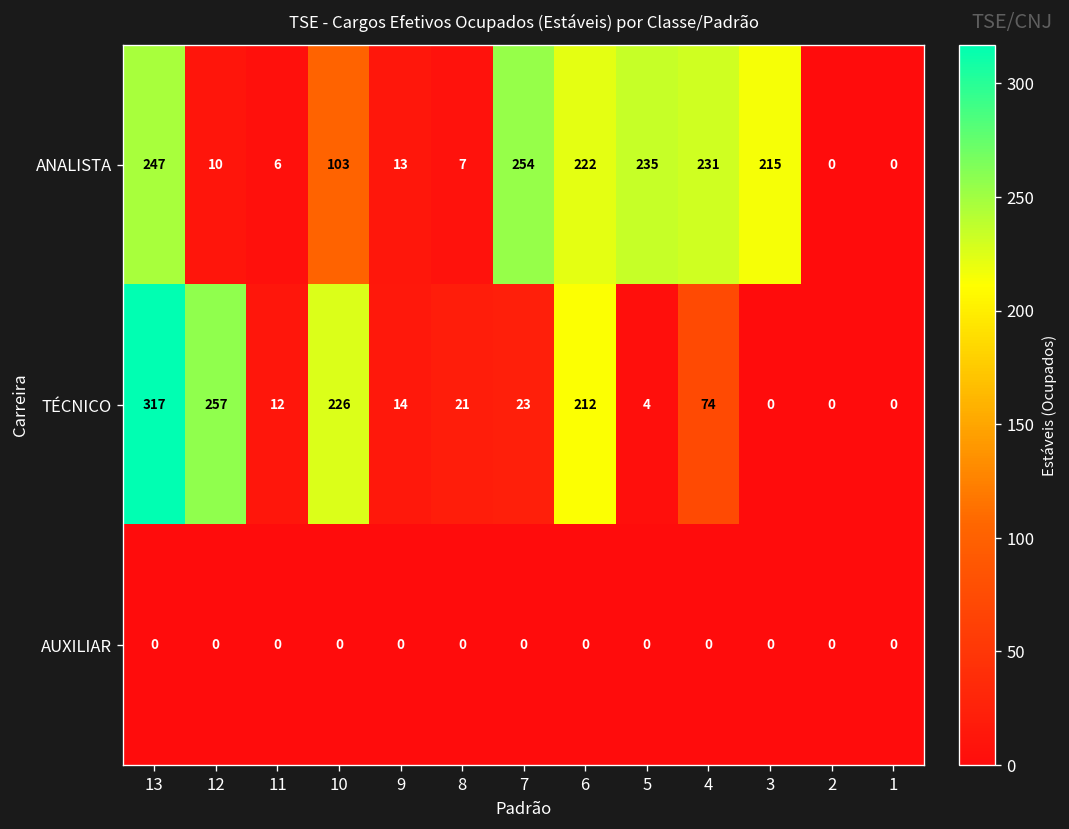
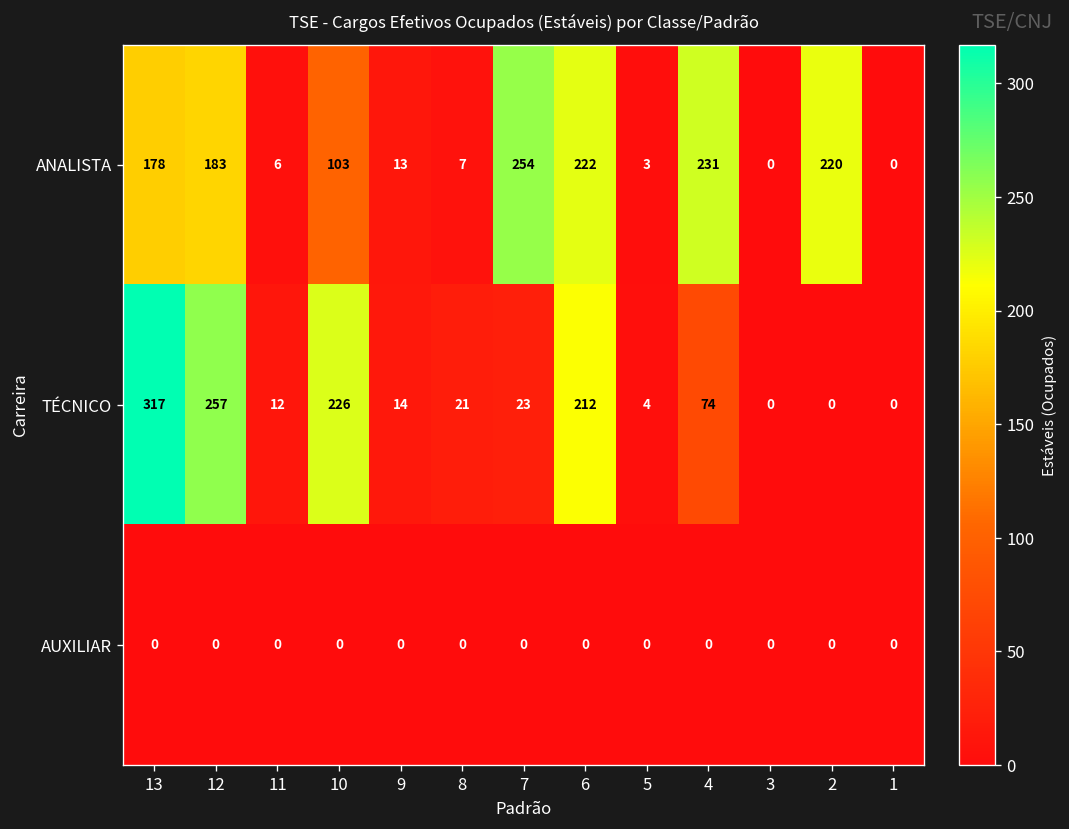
  {
    "ANALISTA": {
-     "13": 247,
-     "12": 10,
+     "13": 178,
+     "12": 183,
      "11": 6,
      "10": 103,
      "9": 13,
      "8": 7,
      "7": 254,
      "6": 222,
-     "5": 235,
+     "5": 3,
      "4": 231,
-     "3": 215,
-     "2": 0,
+     "3": 0,
+     "2": 220,
      "1": 0
    },
    "TÉCNICO": {
      "13": 317,
      "12": 257,
      "11": 12,
      "10": 226,
      "9": 14,
      "8": 21,
      "7": 23,
      "6": 212,
      "5": 4,
      "4": 74,
      "3": 0,
      "2": 0,
      "1": 0
    },
    "AUXILIAR": {
      "13": 0,
      "12": 0,
      "11": 0,
      "10": 0,
      "9": 0,
      "8": 0,
      "7": 0,
      "6": 0,
      "5": 0,
      "4": 0,
      "3": 0,
      "2": 0,
      "1": 0
    }
  }
